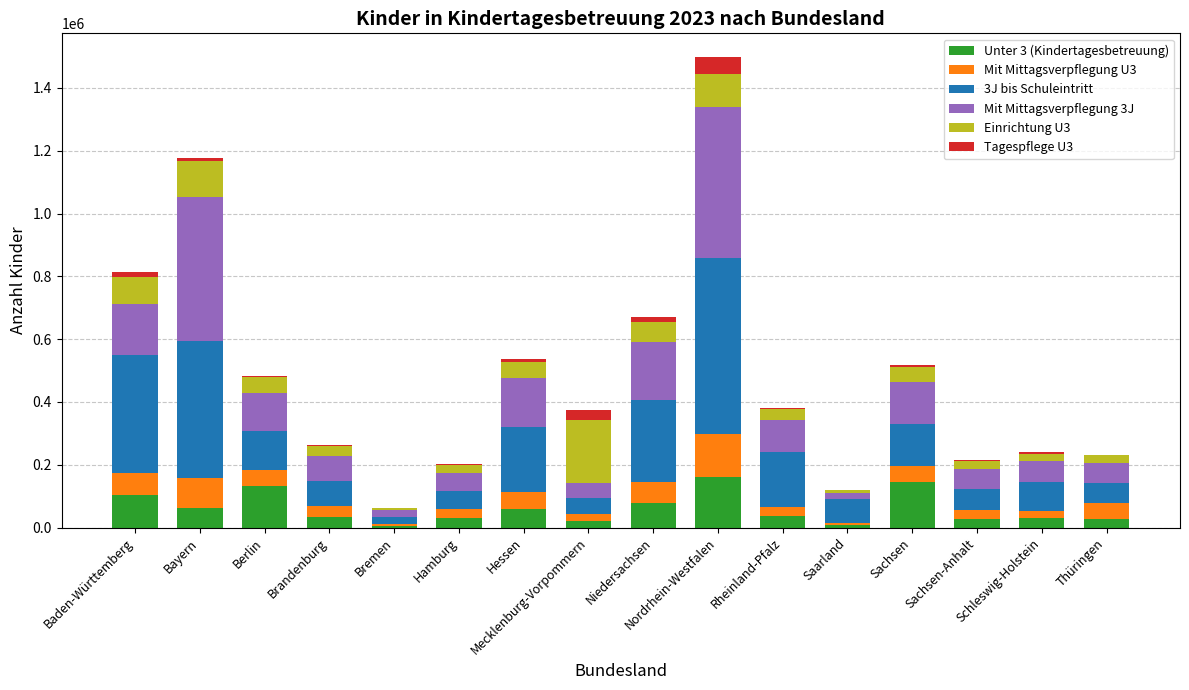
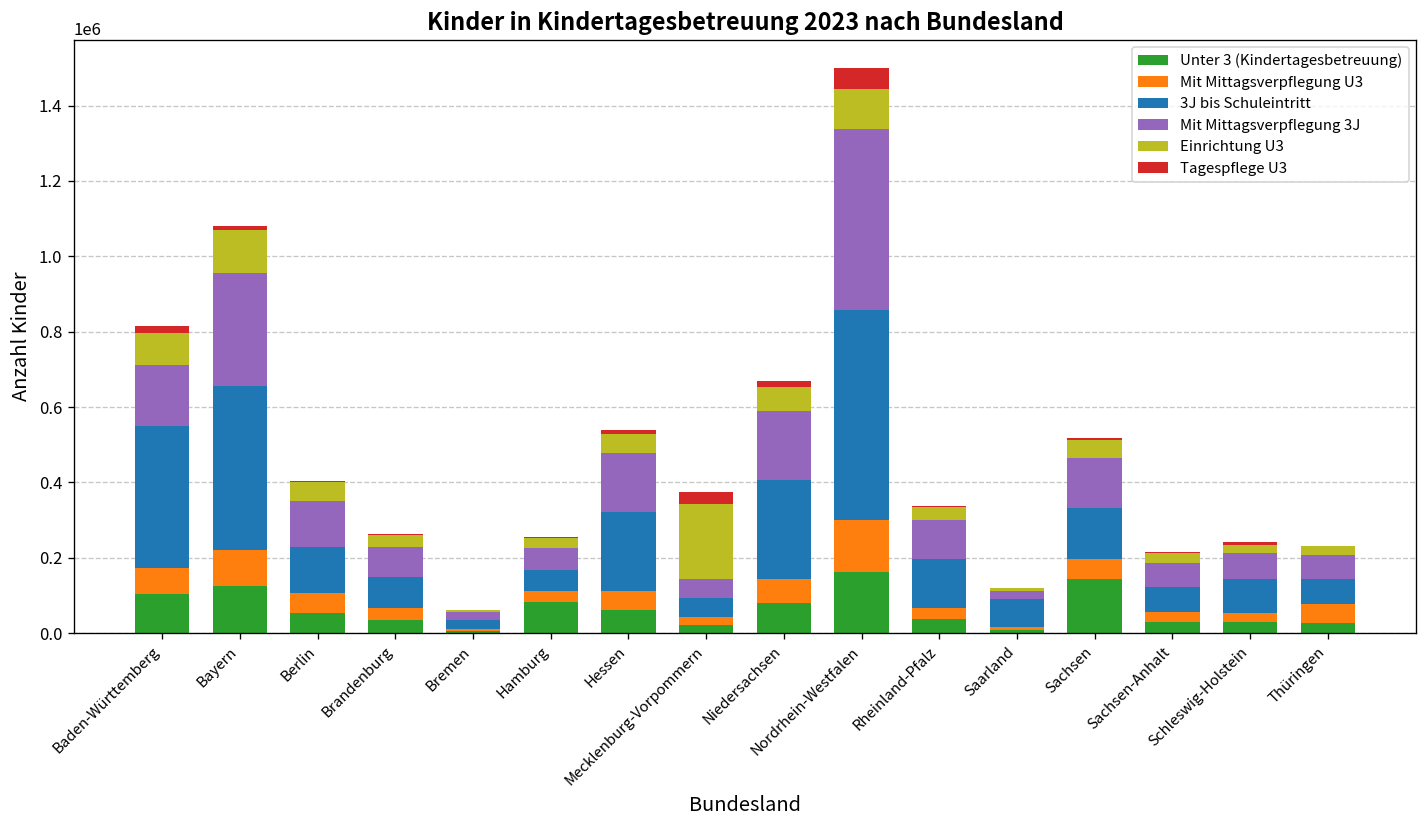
  {
    "Unter 3 (Kindertagesbetreuung)": {
      "Baden-Württemberg": 100000,
-     "Bayern": 60000,
-     "Berlin": 130000,
+     "Bayern": 130000,
+     "Berlin": 50000,
      "Brandenburg": 30000,
-     "Hamburg": 30000,
+     "Hamburg": 80000,
      "Hessen": 60000,
      "Mecklenburg-Vorpommern": 20000,
      "Niedersachsen": 80000,
      "Nordrhein-Westfalen": 160000,
      "Rheinland-Pfalz": 40000,
      "Saarland": 10000,
      "Sachsen": 140000,
      "Sachsen-Anhalt": 30000,
      "Schleswig-Holstein": 30000,
      "Thüringen": 30000
    },
    "Mit Mittagsverpflegung U3": {
      "Baden-Württemberg": 70000,
      "Bayern": 100000,
      "Berlin": 50000,
      "Brandenburg": 30000,
      "Hamburg": 30000,
      "Hessen": 50000,
      "Mecklenburg-Vorpommern": 20000,
      "Niedersachsen": 60000,
      "Nordrhein-Westfalen": 140000,
      "Rheinland-Pfalz": 30000,
      "Sachsen": 50000,
      "Sachsen-Anhalt": 30000,
      "Schleswig-Holstein": 20000,
      "Thüringen": 50000
    },
    "3J bis Schuleintritt": {
      "Baden-Württemberg": 380000,
      "Bayern": 440000,
      "Berlin": 120000,
      "Brandenburg": 80000,
      "Bremen": 20000,
      "Hamburg": 60000,
      "Hessen": 210000,
      "Mecklenburg-Vorpommern": 50000,
      "Niedersachsen": 260000,
      "Nordrhein-Westfalen": 560000,
-     "Rheinland-Pfalz": 170000,
+     "Rheinland-Pfalz": 130000,
      "Saarland": 70000,
      "Sachsen": 130000,
      "Sachsen-Anhalt": 60000,
      "Schleswig-Holstein": 90000,
      "Thüringen": 60000
    },
    "Mit Mittagsverpflegung 3J": {
      "Baden-Württemberg": 160000,
-     "Bayern": 460000,
+     "Bayern": 300000,
      "Berlin": 120000,
      "Brandenburg": 80000,
      "Bremen": 20000,
      "Hamburg": 60000,
      "Hessen": 160000,
      "Mecklenburg-Vorpommern": 50000,
      "Niedersachsen": 180000,
      "Nordrhein-Westfalen": 480000,
      "Rheinland-Pfalz": 100000,
      "Saarland": 20000,
      "Sachsen": 130000,
      "Sachsen-Anhalt": 60000,
      "Schleswig-Holstein": 70000,
      "Thüringen": 60000
    },
    "Einrichtung U3": {
      "Baden-Württemberg": 90000,
      "Bayern": 120000,
      "Berlin": 50000,
      "Brandenburg": 30000,
      "Hamburg": 30000,
      "Hessen": 50000,
      "Mecklenburg-Vorpommern": 200000,
      "Niedersachsen": 60000,
      "Nordrhein-Westfalen": 110000,
      "Rheinland-Pfalz": 30000,
      "Sachsen": 50000,
      "Sachsen-Anhalt": 30000,
      "Schleswig-Holstein": 20000,
      "Thüringen": 30000
    },
    "Tagespflege U3": {
      "Baden-Württemberg": 20000,
      "Bayern": 10000,
      "Hessen": 10000,
      "Mecklenburg-Vorpommern": 30000,
      "Niedersachsen": 20000,
      "Nordrhein-Westfalen": 50000
    }
  }
